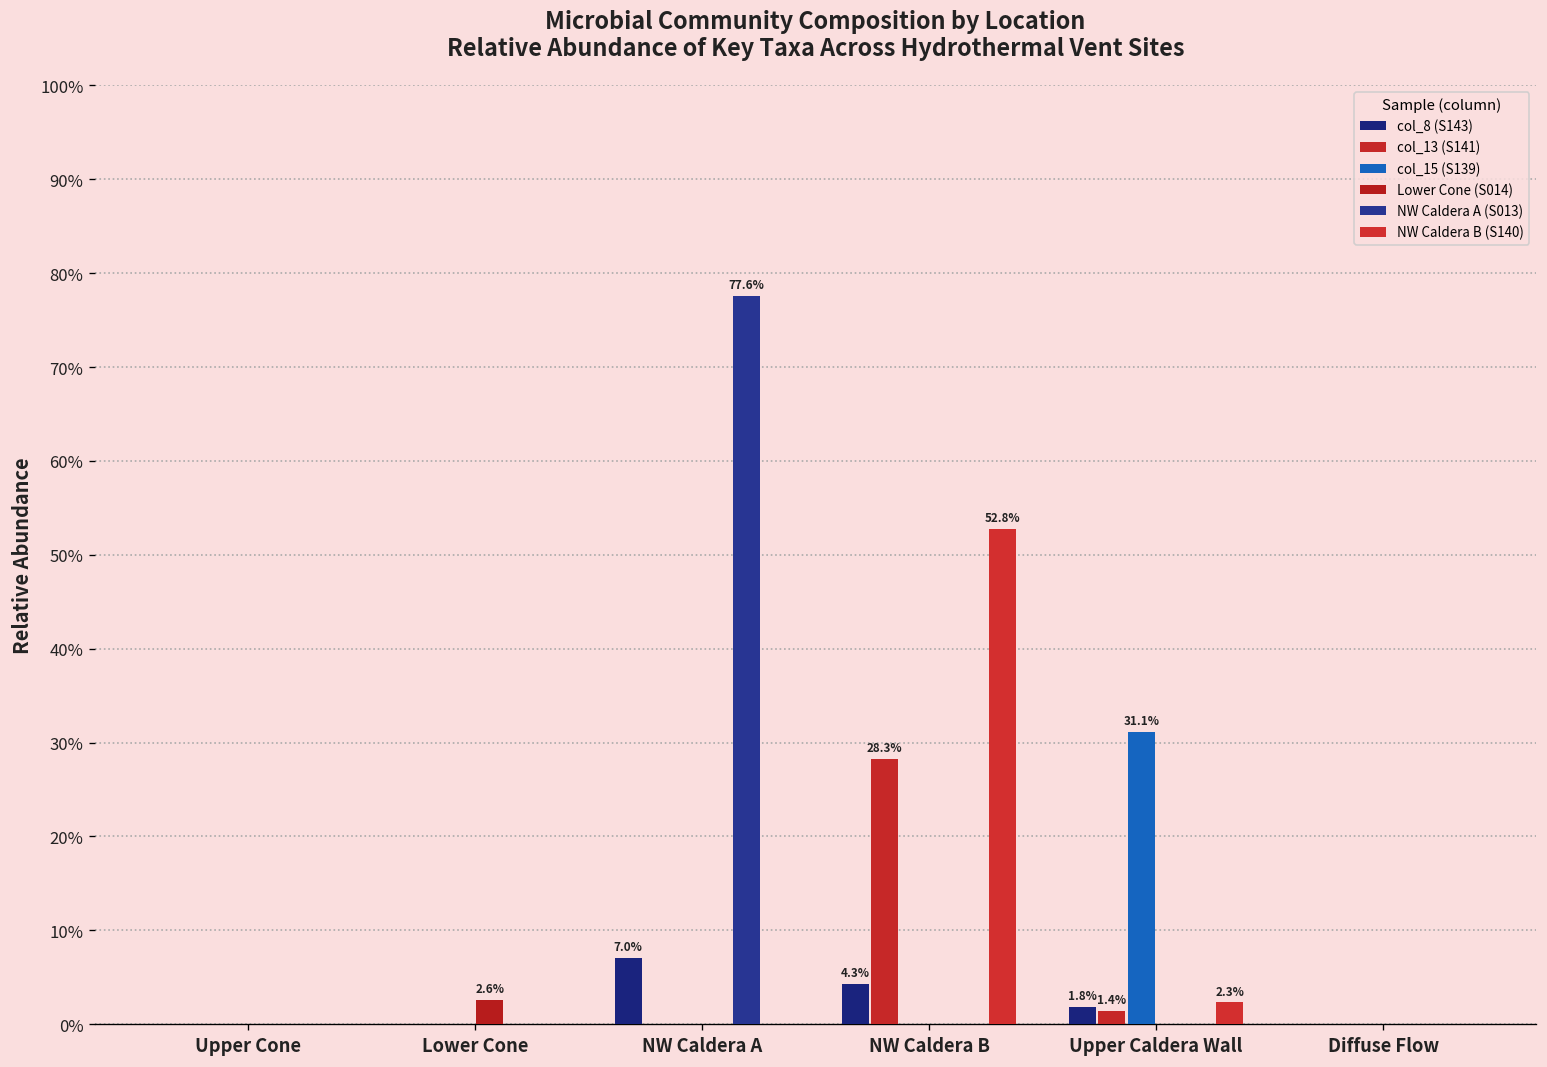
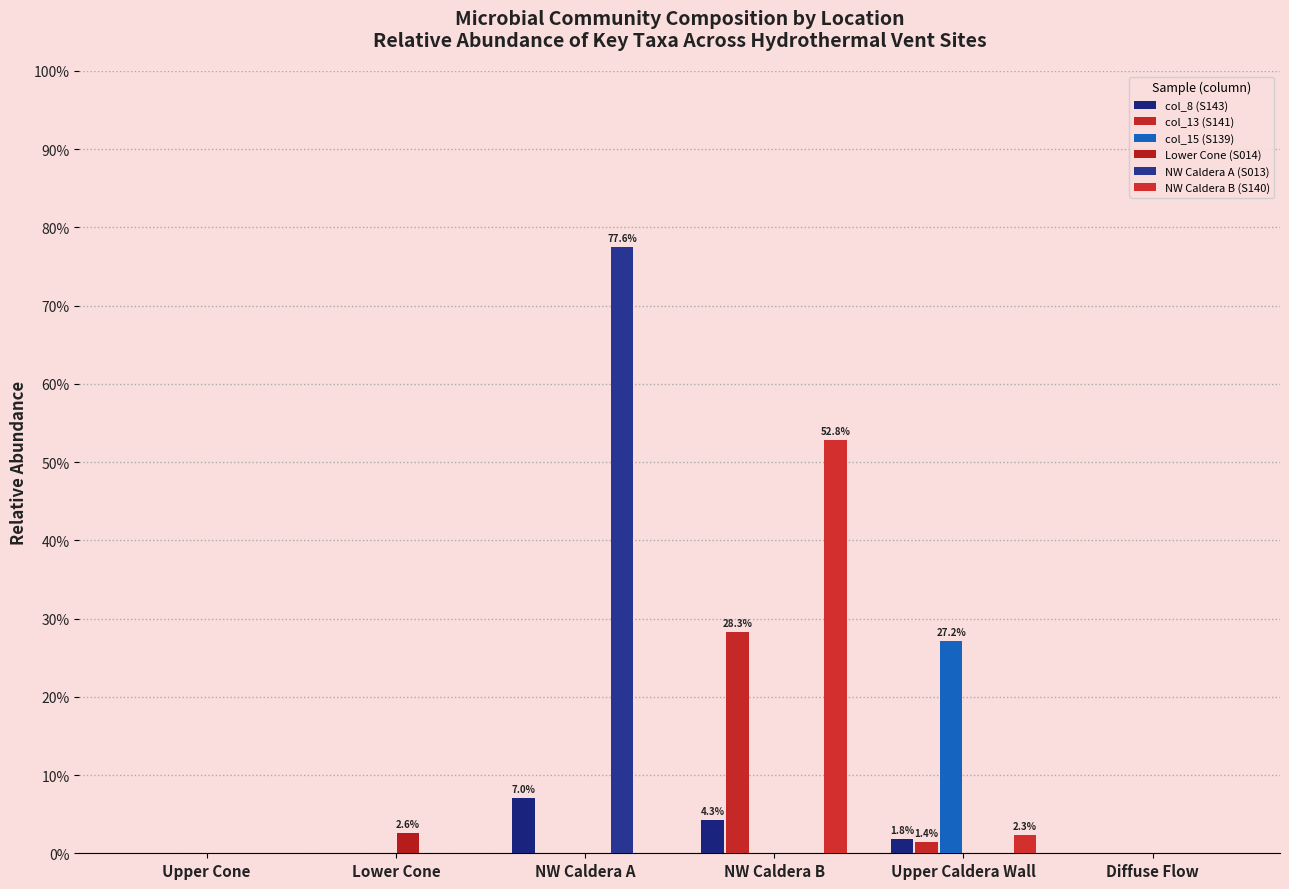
  {
    "col_15 (S139)": {
-     "Upper Caldera Wall": "31.1%"
+     "Upper Caldera Wall": "27.2%"
    }
  }
